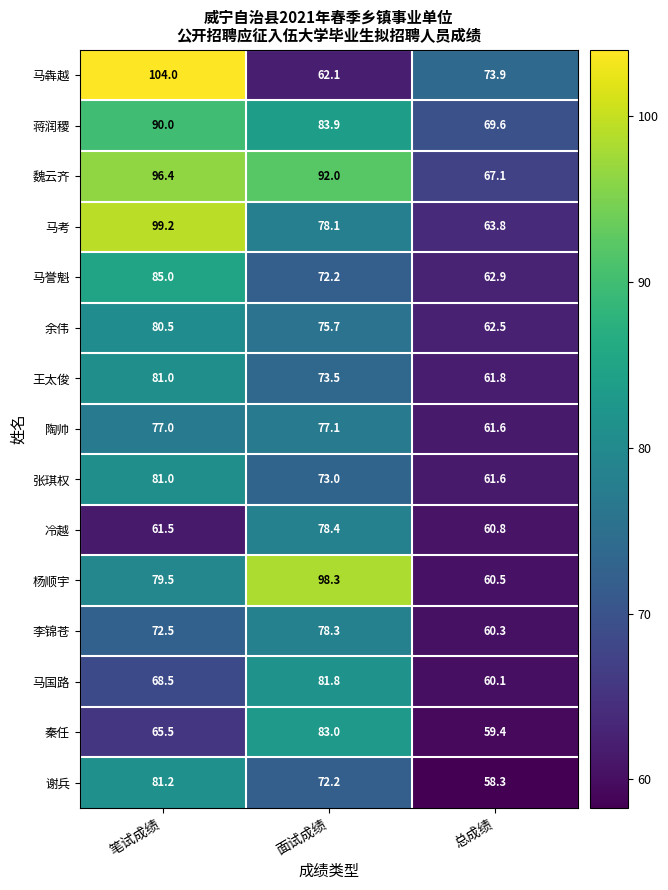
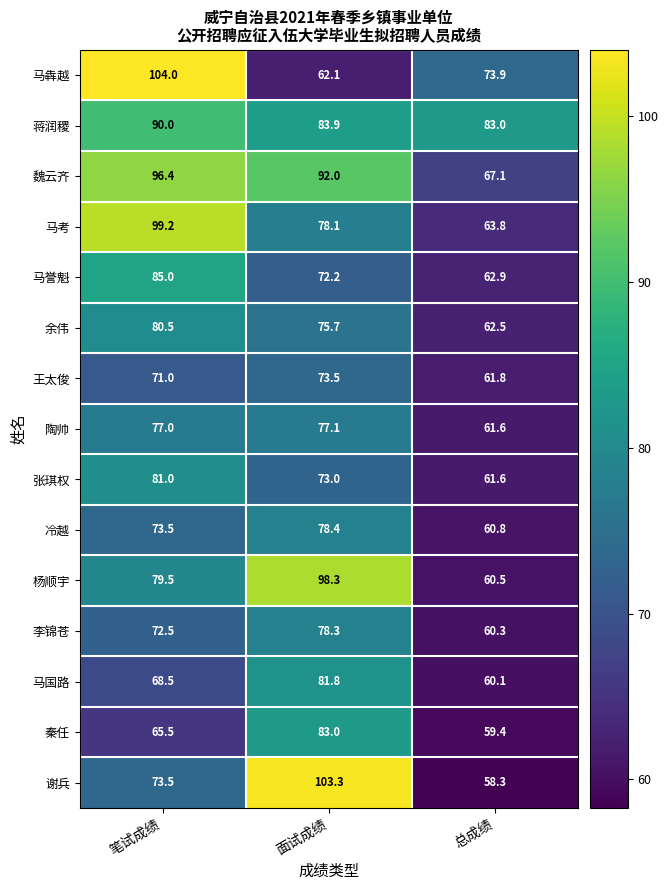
  {
    "马犇越": {
      "笔试成绩": 104.0,
      "面试成绩": 62.1,
      "总成绩": 73.9
    },
    "蒋润稷": {
      "笔试成绩": 90.0,
      "面试成绩": 83.9,
-     "总成绩": 69.6
+     "总成绩": 83.0
    },
    "魏云齐": {
      "笔试成绩": 96.4,
      "面试成绩": 92.0,
      "总成绩": 67.1
    },
    "马考": {
      "笔试成绩": 99.2,
      "面试成绩": 78.1,
      "总成绩": 63.8
    },
    "马誉魁": {
      "笔试成绩": 85.0,
      "面试成绩": 72.2,
      "总成绩": 62.9
    },
    "余伟": {
      "笔试成绩": 80.5,
      "面试成绩": 75.7,
      "总成绩": 62.5
    },
    "王太俊": {
-     "笔试成绩": 81.0,
+     "笔试成绩": 71.0,
      "面试成绩": 73.5,
      "总成绩": 61.8
    },
    "陶帅": {
      "笔试成绩": 77.0,
      "面试成绩": 77.1,
      "总成绩": 61.6
    },
    "张琪权": {
      "笔试成绩": 81.0,
      "面试成绩": 73.0,
      "总成绩": 61.6
    },
    "冷越": {
-     "笔试成绩": 61.5,
+     "笔试成绩": 73.5,
      "面试成绩": 78.4,
      "总成绩": 60.8
    },
    "杨顺宇": {
      "笔试成绩": 79.5,
      "面试成绩": 98.3,
      "总成绩": 60.5
    },
    "李锦苍": {
      "笔试成绩": 72.5,
      "面试成绩": 78.3,
      "总成绩": 60.3
    },
    "马国路": {
      "笔试成绩": 68.5,
      "面试成绩": 81.8,
      "总成绩": 60.1
    },
    "秦任": {
      "笔试成绩": 65.5,
      "面试成绩": 83.0,
      "总成绩": 59.4
    },
    "谢兵": {
-     "笔试成绩": 81.2,
-     "面试成绩": 72.2,
+     "笔试成绩": 73.5,
+     "面试成绩": 103.3,
      "总成绩": 58.3
    }
  }
